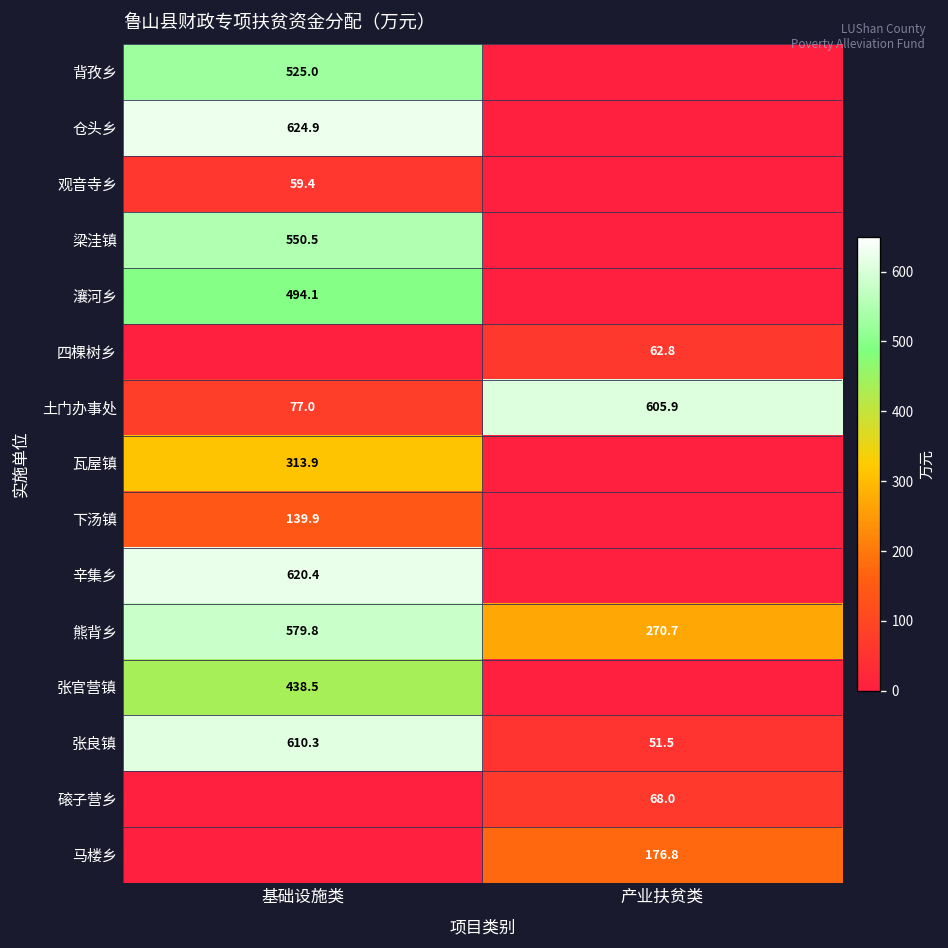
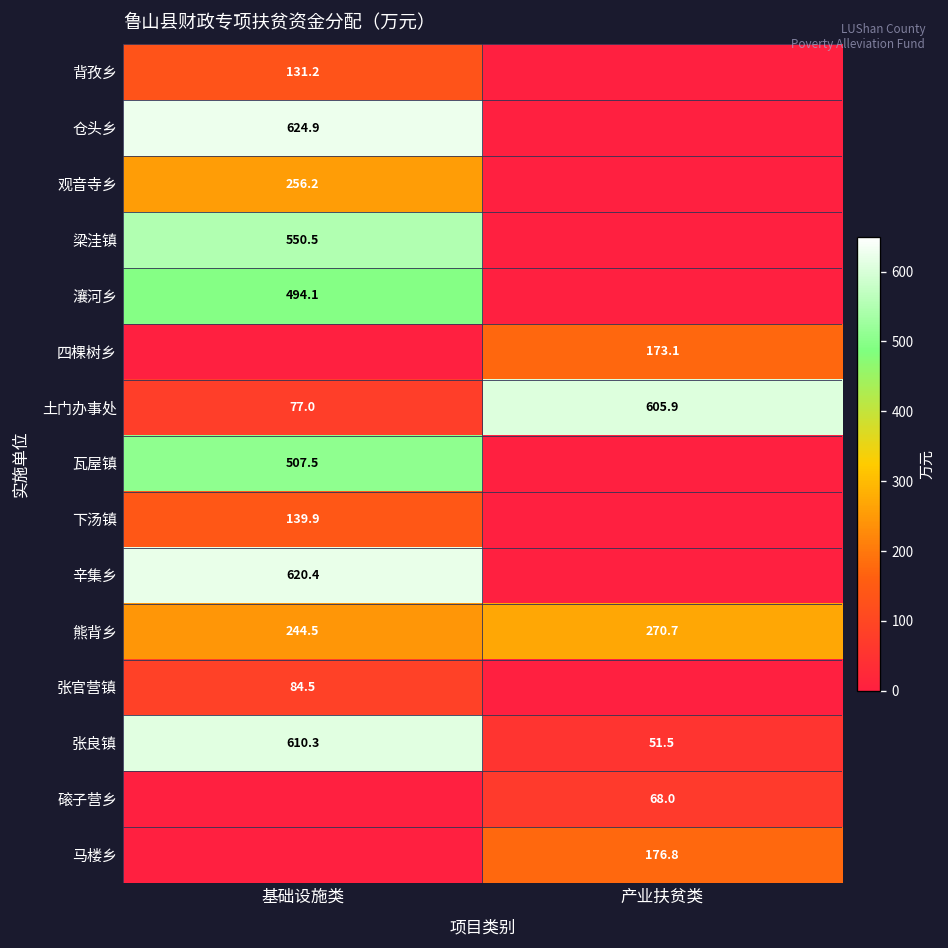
  {
    "背孜乡": {
-     "基础设施类": 525.0
+     "基础设施类": 131.2
    },
    "仓头乡": {
      "基础设施类": 624.9
    },
    "观音寺乡": {
-     "基础设施类": 59.4
+     "基础设施类": 256.2
    },
    "梁洼镇": {
      "基础设施类": 550.5
    },
    "瀼河乡": {
      "基础设施类": 494.1
    },
    "四棵树乡": {
-     "产业扶贫类": 62.8
+     "产业扶贫类": 173.1
    },
    "土门办事处": {
      "基础设施类": 77.0,
      "产业扶贫类": 605.9
    },
    "瓦屋镇": {
-     "基础设施类": 313.9
+     "基础设施类": 507.5
    },
    "下汤镇": {
      "基础设施类": 139.9
    },
    "辛集乡": {
      "基础设施类": 620.4
    },
    "熊背乡": {
-     "基础设施类": 579.8,
+     "基础设施类": 244.5,
      "产业扶贫类": 270.7
    },
    "张官营镇": {
-     "基础设施类": 438.5
+     "基础设施类": 84.5
    },
    "张良镇": {
      "基础设施类": 610.3,
      "产业扶贫类": 51.5
    },
    "磙子营乡": {
      "产业扶贫类": 68.0
    },
    "马楼乡": {
      "产业扶贫类": 176.8
    }
  }
